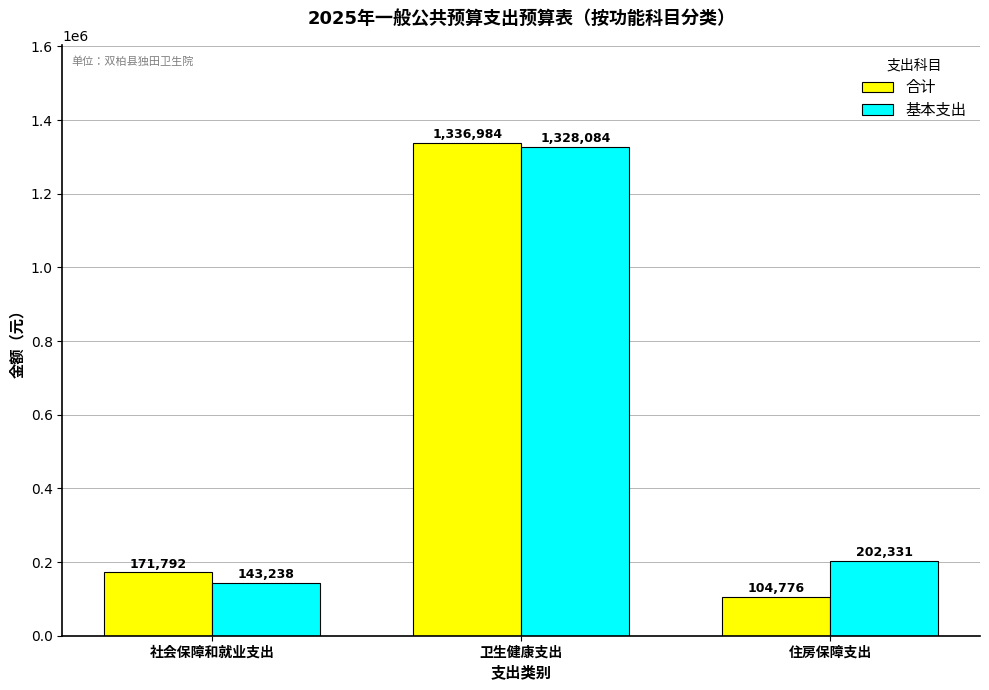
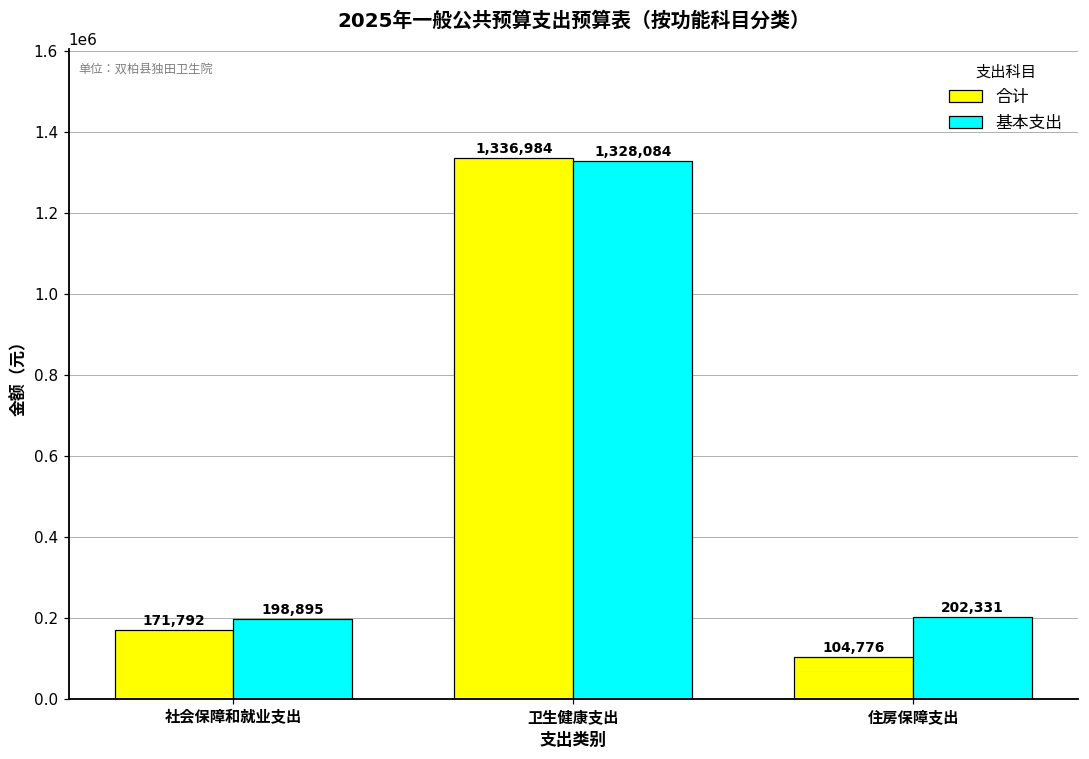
  {
    "合计": {
      "社会保障和就业支出": "171,792",
      "卫生健康支出": "1,336,984",
      "住房保障支出": "104,776"
    },
    "基本支出": {
-     "社会保障和就业支出": "143,238",
+     "社会保障和就业支出": "198,895",
      "卫生健康支出": "1,328,084",
      "住房保障支出": "202,331"
    }
  }
